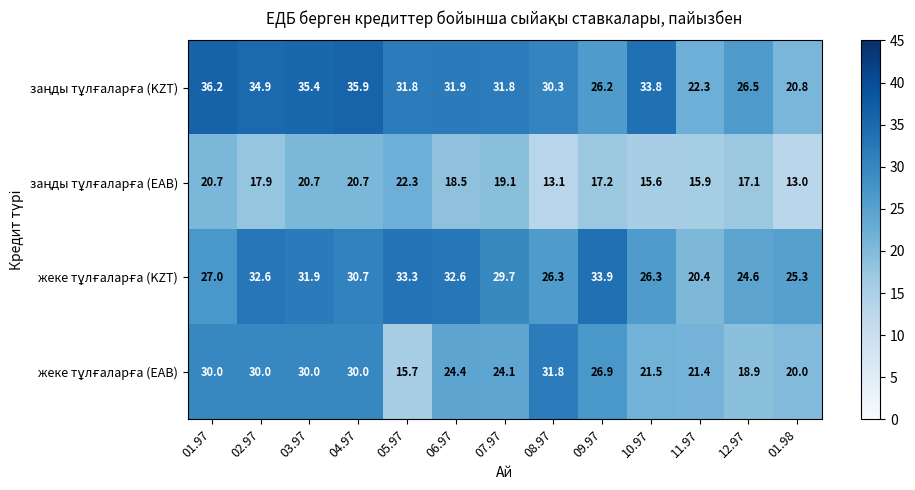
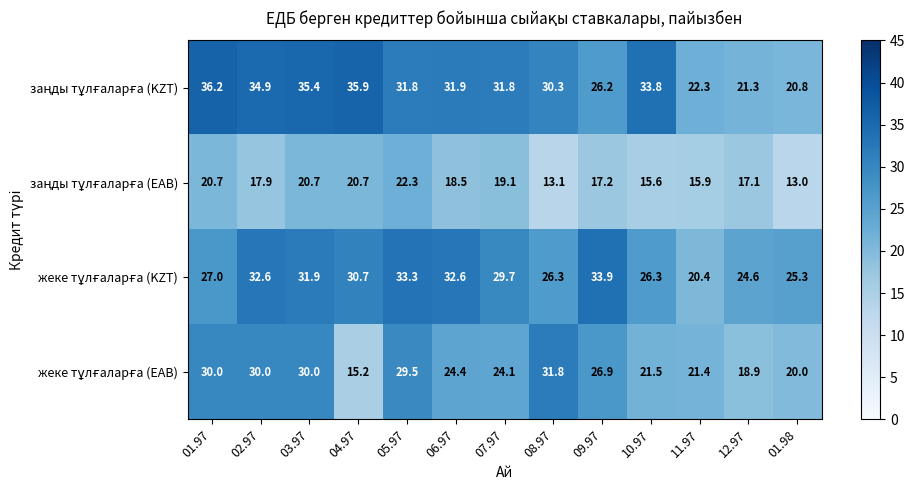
  {
    "заңды тұлғаларға (KZT)": {
      "01.97": 36.2,
      "02.97": 34.9,
      "03.97": 35.4,
      "04.97": 35.9,
      "05.97": 31.8,
      "06.97": 31.9,
      "07.97": 31.8,
      "08.97": 30.3,
      "09.97": 26.2,
      "10.97": 33.8,
      "11.97": 22.3,
-     "12.97": 26.5,
+     "12.97": 21.3,
      "01.98": 20.8
    },
    "заңды тұлғаларға (ЕАВ)": {
      "01.97": 20.7,
      "02.97": 17.9,
      "03.97": 20.7,
      "04.97": 20.7,
      "05.97": 22.3,
      "06.97": 18.5,
      "07.97": 19.1,
      "08.97": 13.1,
      "09.97": 17.2,
      "10.97": 15.6,
      "11.97": 15.9,
      "12.97": 17.1,
      "01.98": 13.0
    },
    "жеке тұлғаларға (KZT)": {
      "01.97": 27.0,
      "02.97": 32.6,
      "03.97": 31.9,
      "04.97": 30.7,
      "05.97": 33.3,
      "06.97": 32.6,
      "07.97": 29.7,
      "08.97": 26.3,
      "09.97": 33.9,
      "10.97": 26.3,
      "11.97": 20.4,
      "12.97": 24.6,
      "01.98": 25.3
    },
    "жеке тұлғаларға (ЕАВ)": {
      "01.97": 30.0,
      "02.97": 30.0,
      "03.97": 30.0,
-     "04.97": 30.0,
-     "05.97": 15.7,
+     "04.97": 15.2,
+     "05.97": 29.5,
      "06.97": 24.4,
      "07.97": 24.1,
      "08.97": 31.8,
      "09.97": 26.9,
      "10.97": 21.5,
      "11.97": 21.4,
      "12.97": 18.9,
      "01.98": 20.0
    }
  }
